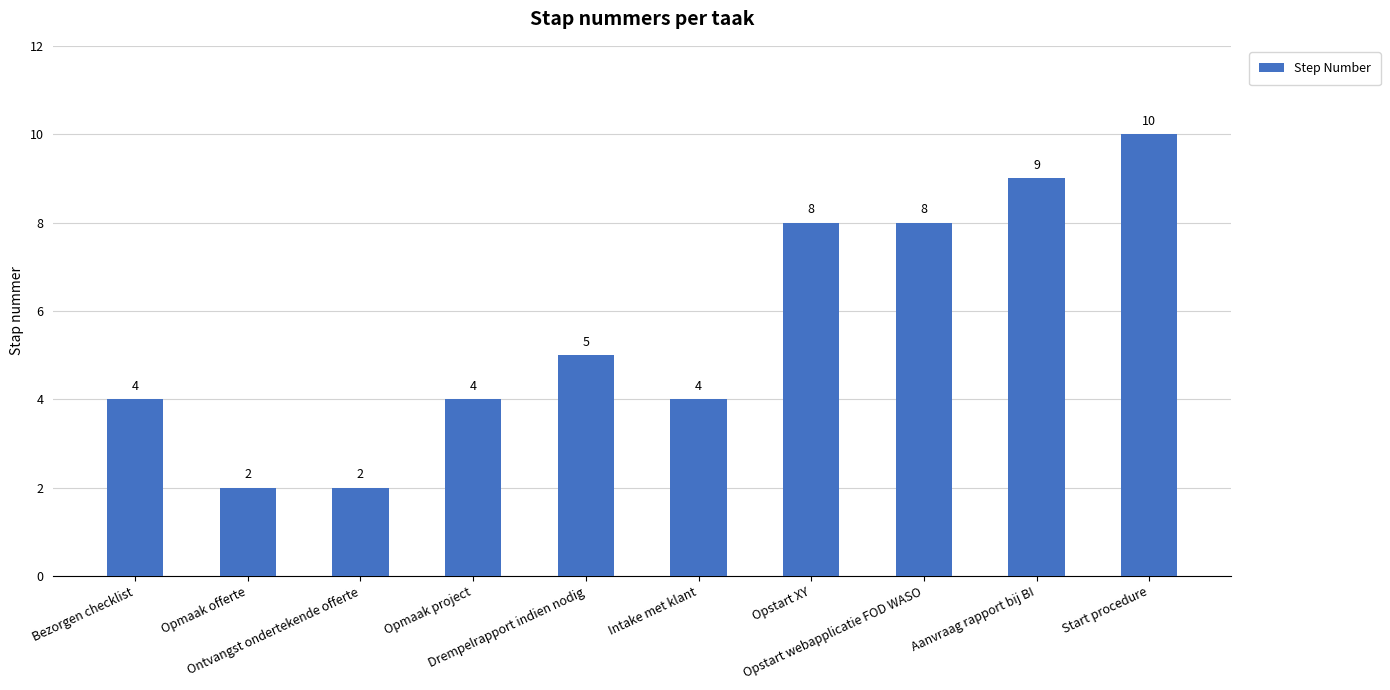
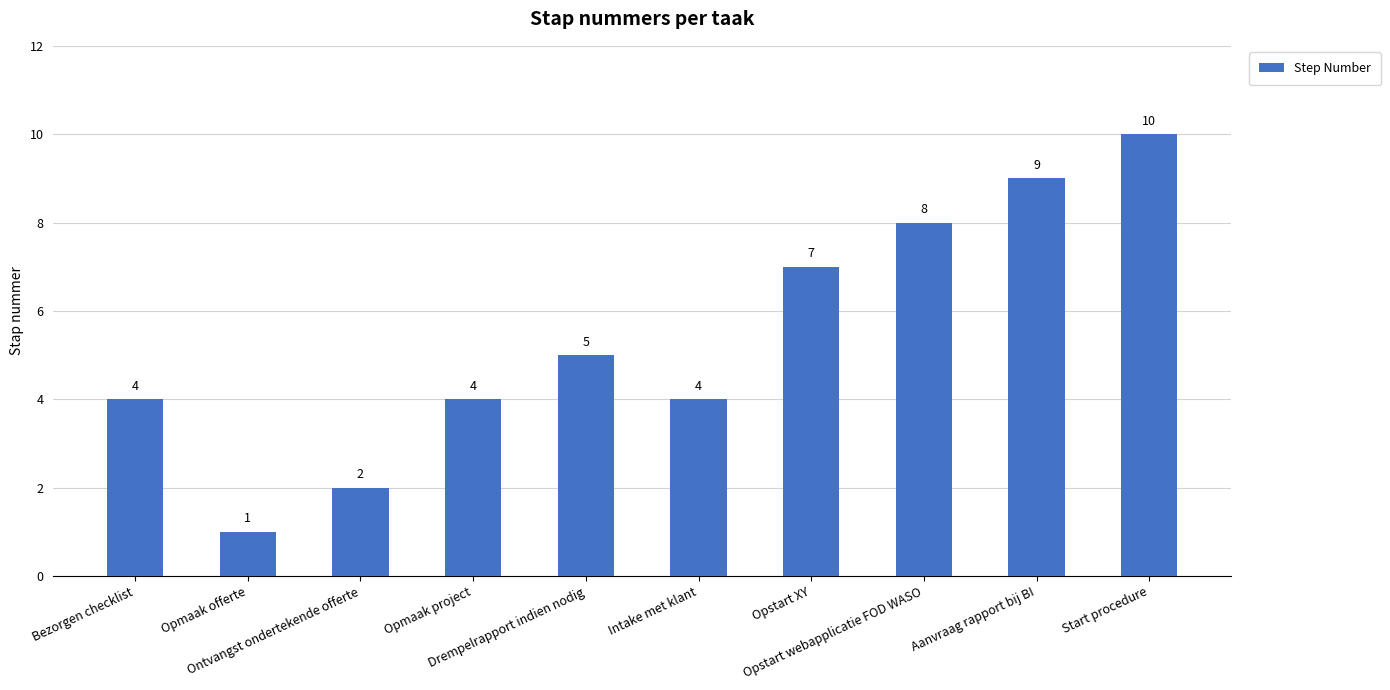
  {
    "Bezorgen checklist": 4,
-   "Opmaak offerte": 2,
+   "Opmaak offerte": 1,
    "Ontvangst ondertekende offerte": 2,
    "Opmaak project": 4,
    "Drempelrapport indien nodig": 5,
    "Intake met klant": 4,
-   "Opstart XY": 8,
+   "Opstart XY": 7,
    "Opstart webapplicatie FOD WASO": 8,
    "Aanvraag rapport bij BI": 9,
    "Start procedure": 10
  }
